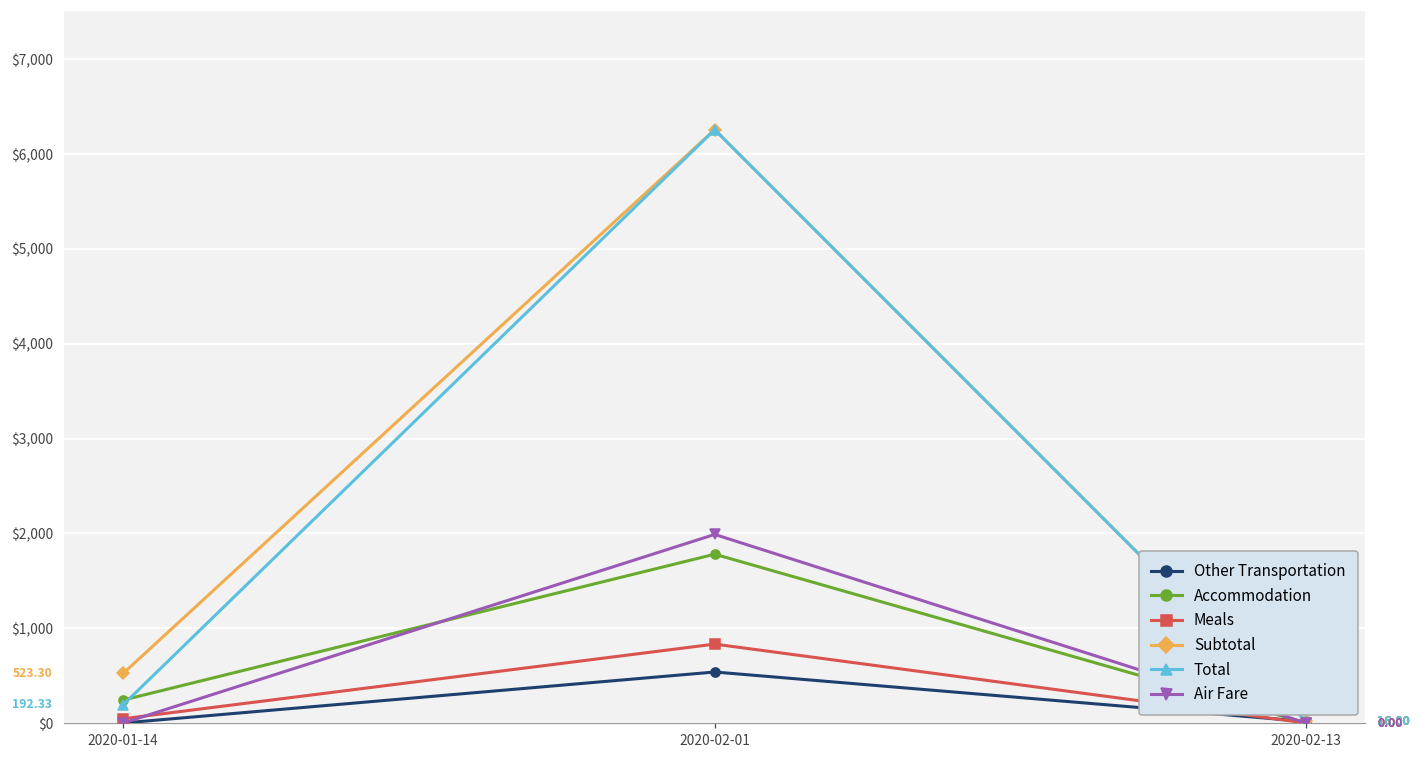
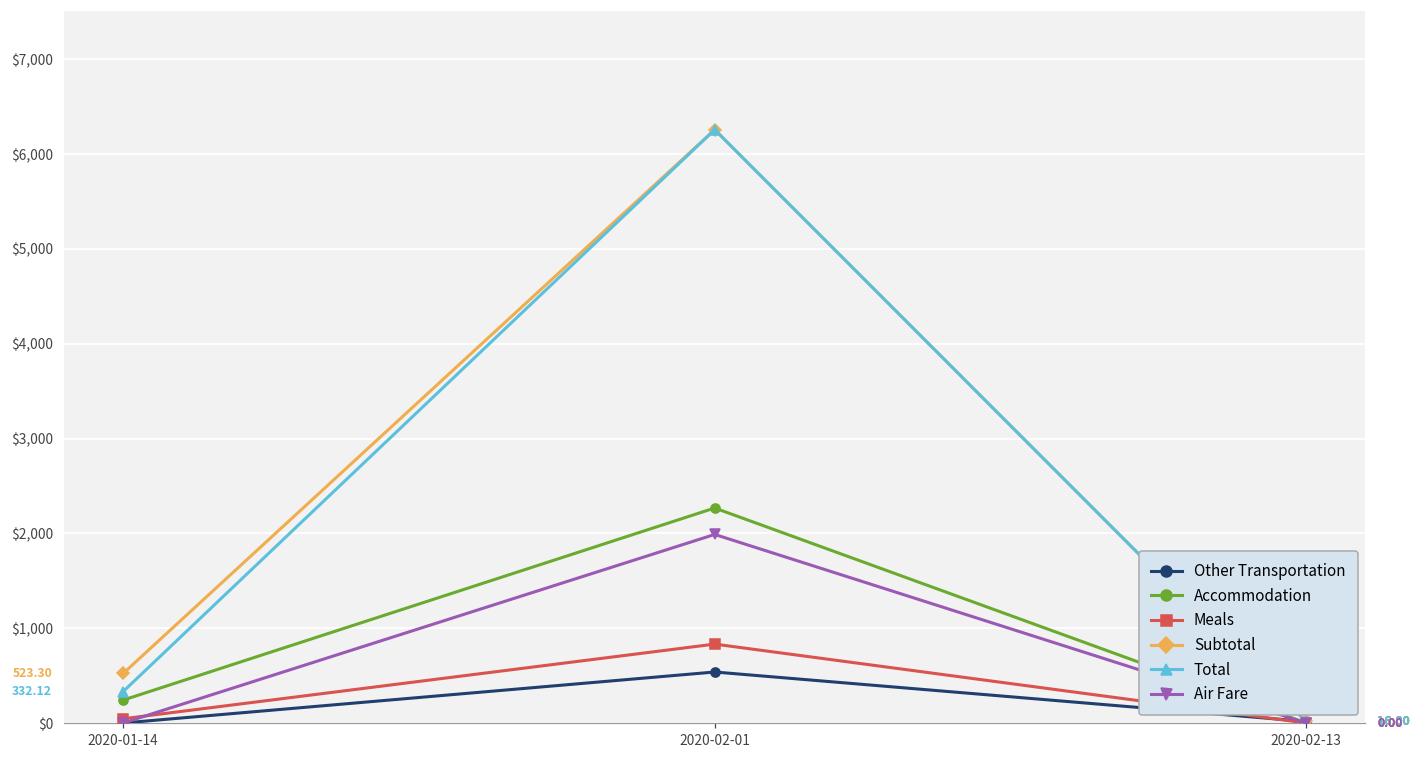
  {
    "Other Transportation": {
      "2020-02-01": "$500"
    },
    "Accommodation": {
      "2020-01-14": "$200",
-     "2020-02-01": "$1,800"
+     "2020-02-01": "$2,300"
    },
    "Meals": {
      "2020-01-14": "$0",
      "2020-02-01": "$800"
    },
    "Subtotal": {
      "2020-01-14": "$500"
    },
    "Total": {
-     "2020-01-14": "192.33"
+     "2020-01-14": "332.12"
    },
    "Air Fare": {
      "2020-02-01": "$2,000"
    }
  }
